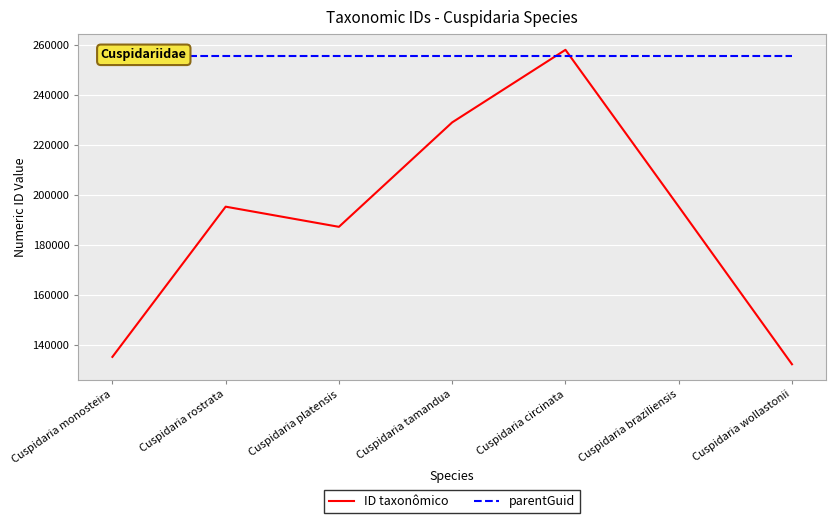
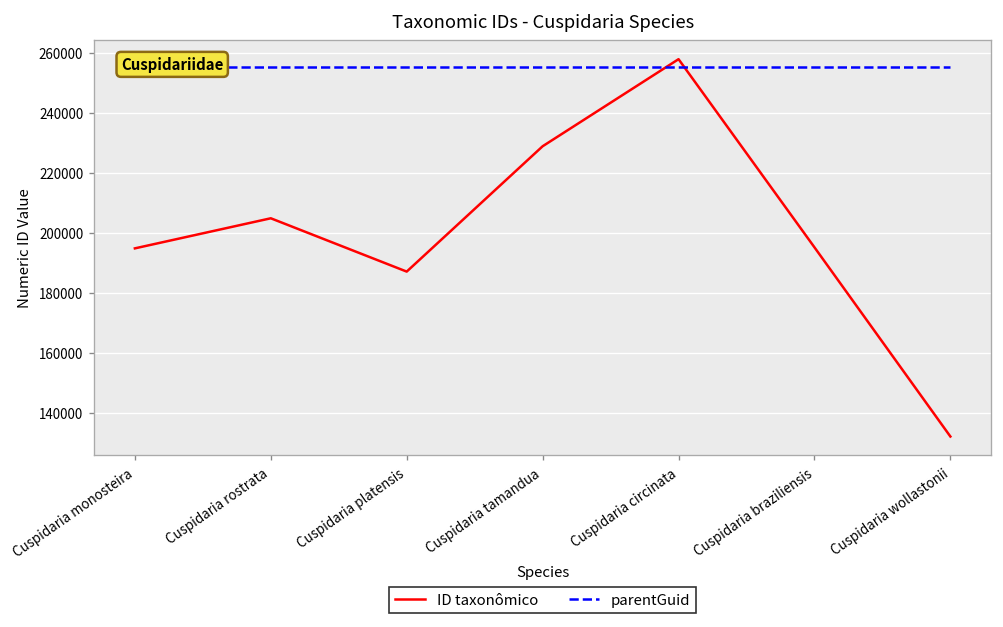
  {
    "ID taxonômico": {
-     "Cuspidaria monosteira": 135000,
-     "Cuspidaria rostrata": 195000,
+     "Cuspidaria monosteira": 195000,
+     "Cuspidaria rostrata": 205000,
      "Cuspidaria platensis": 187000,
      "Cuspidaria tamandua": 229000,
      "Cuspidaria circinata": 258000,
      "Cuspidaria braziliensis": 195000,
      "Cuspidaria wollastonii": 132000
    },
    "parentGuid": {
      "Cuspidaria rostrata": 255000,
      "Cuspidaria platensis": 255000,
      "Cuspidaria tamandua": 255000,
      "Cuspidaria circinata": 255000,
      "Cuspidaria braziliensis": 255000,
      "Cuspidaria wollastonii": 255000
    }
  }
